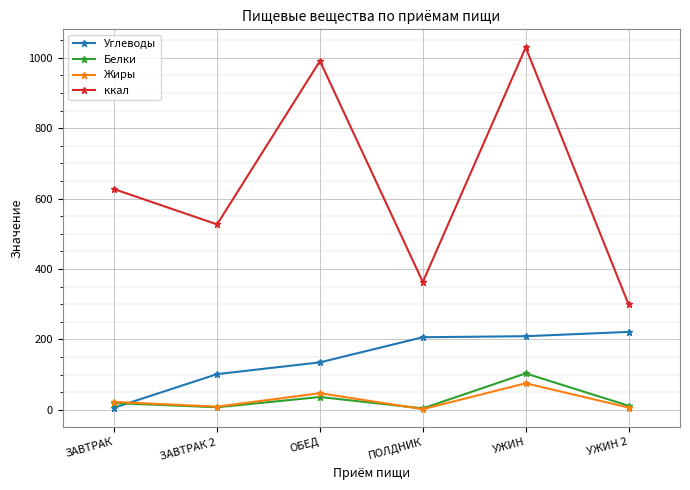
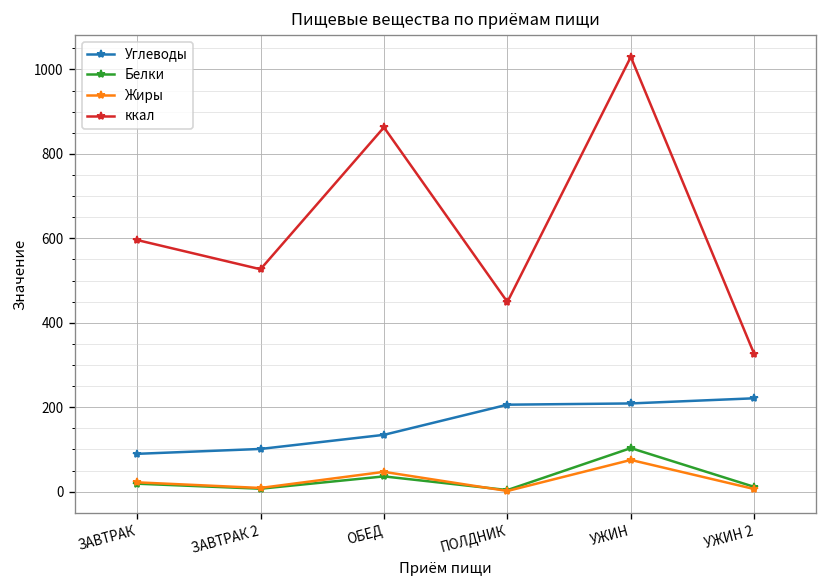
  {
    "Углеводы": {
-     "ЗАВТРАК": 10,
+     "ЗАВТРАК": 90,
      "ЗАВТРАК 2": 100,
      "ОБЕД": 130,
      "ПОЛДНИК": 210,
      "УЖИН": 210,
      "УЖИН 2": 220
    },
    "Белки": {
      "ОБЕД": 40,
      "УЖИН": 100
    },
    "Жиры": {
      "ОБЕД": 50,
      "УЖИН": 80
    },
    "ккал": {
-     "ЗАВТРАК": 630,
+     "ЗАВТРАК": 600,
      "ЗАВТРАК 2": 530,
-     "ОБЕД": 990,
-     "ПОЛДНИК": 360,
+     "ОБЕД": 860,
+     "ПОЛДНИК": 450,
      "УЖИН": 1030,
-     "УЖИН 2": 300
+     "УЖИН 2": 330
    }
  }
